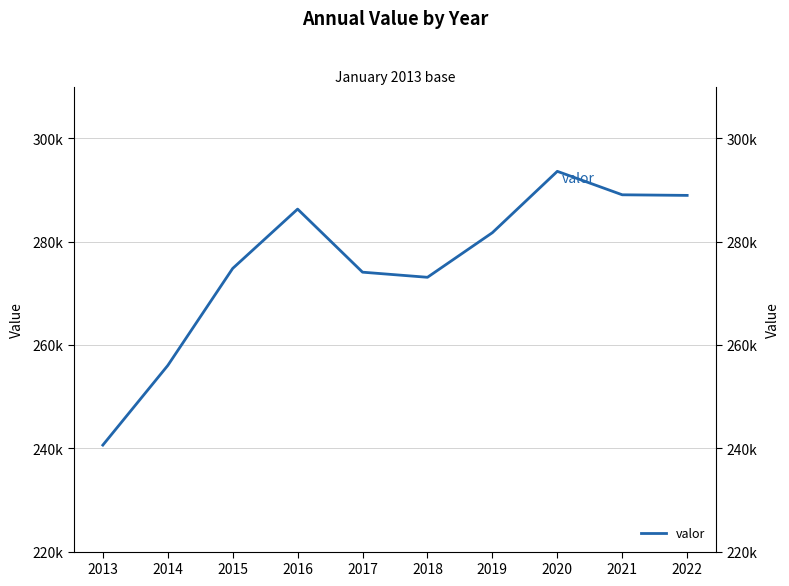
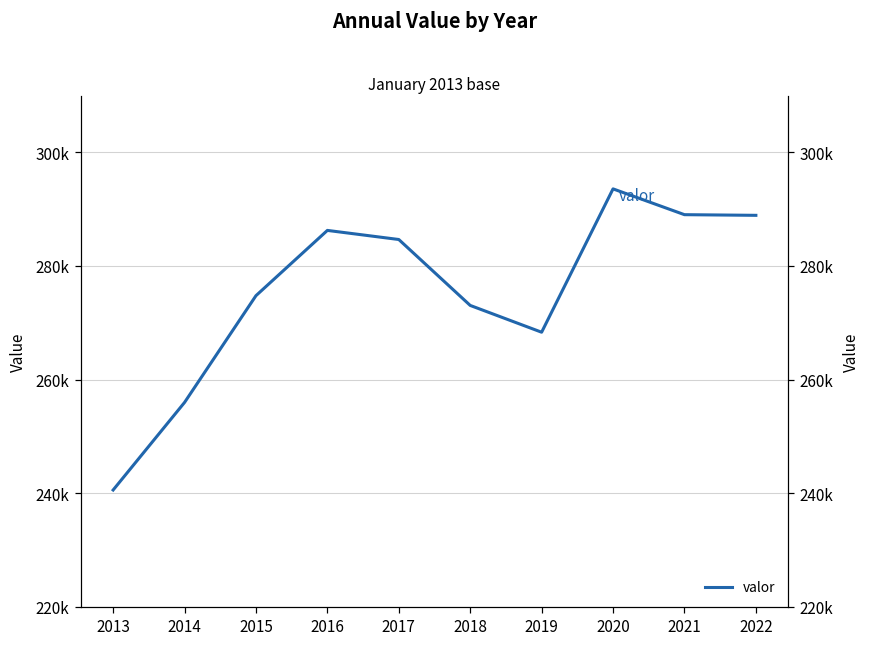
  {
    "2013": 241000,
    "2014": 256000,
    "2015": 275000,
    "2016": 286000,
-   "2017": 274000,
+   "2017": 285000,
    "2018": 273000,
-   "2019": 282000,
+   "2019": 268000,
    "2020": 294000,
    "2021": 289000,
    "2022": 289000
  }
